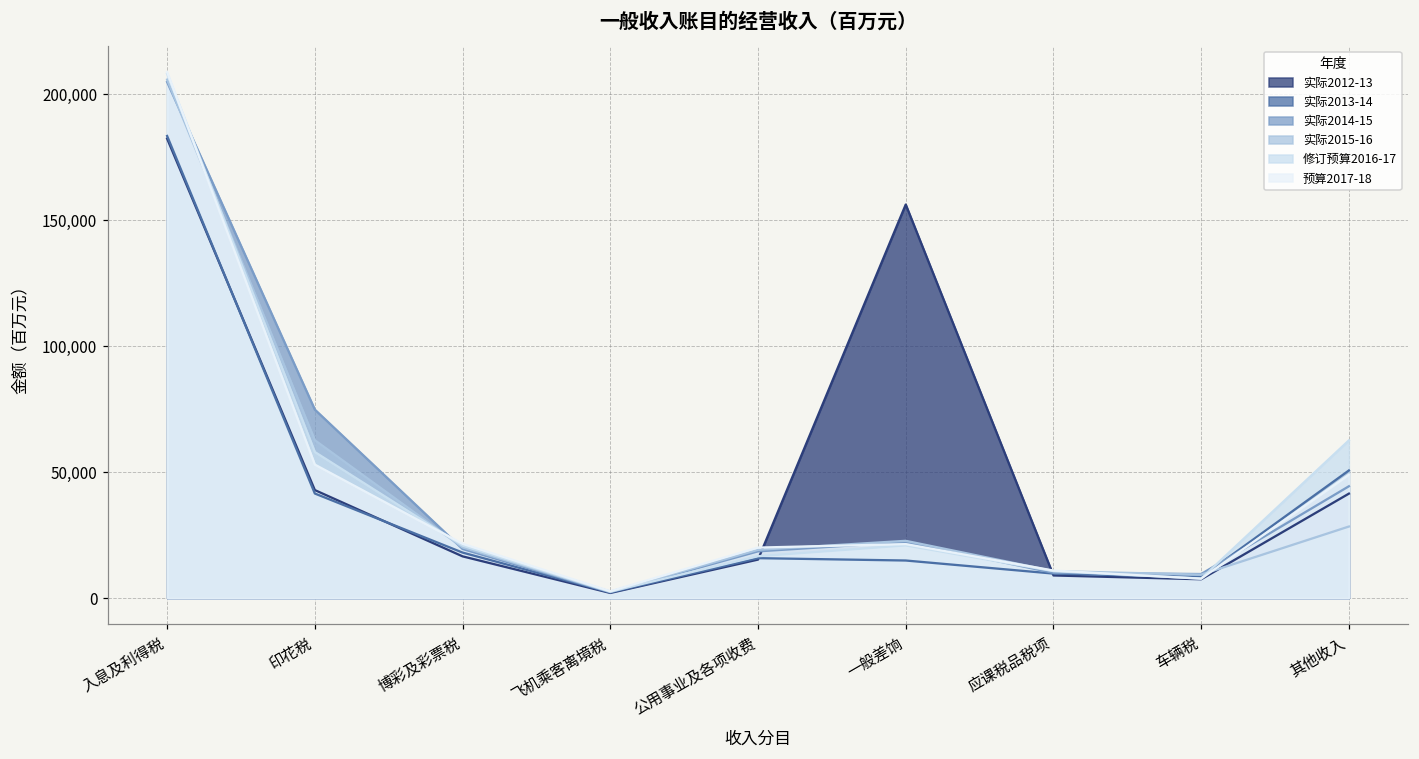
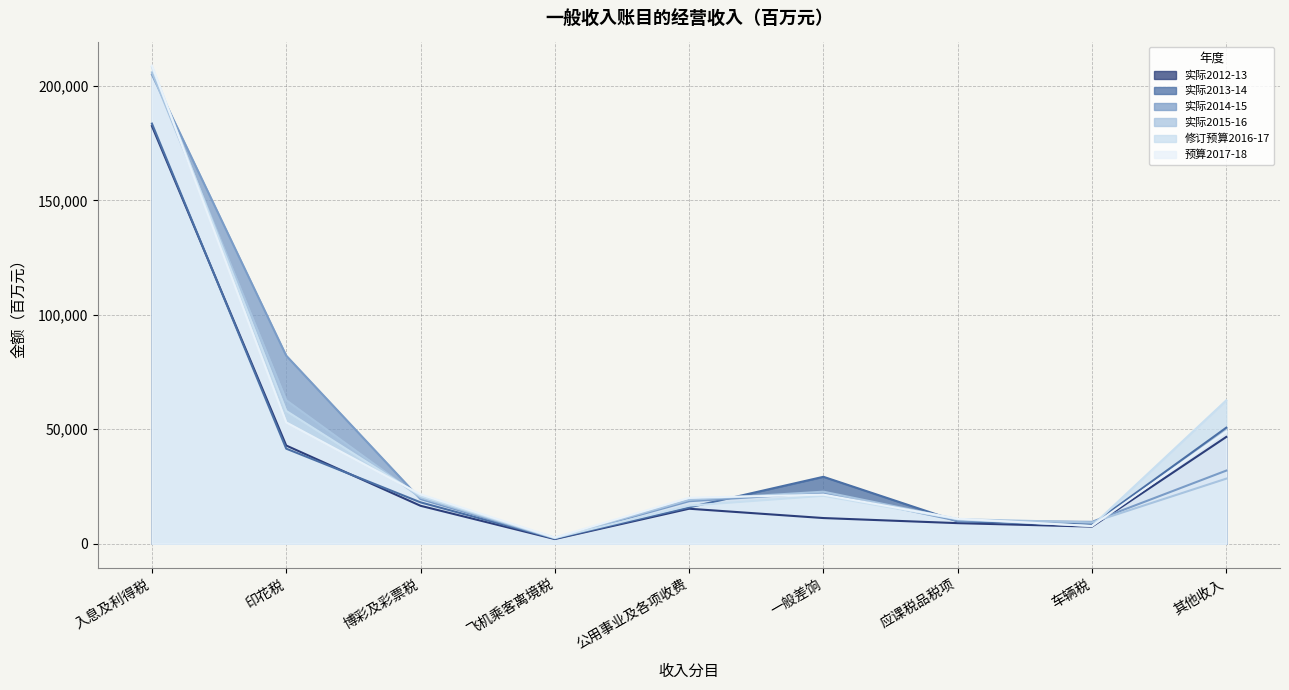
  {
    "实际2012-13": {
      "印花税": "43,000",
      "博彩及彩票税": "17,000",
-     "一般差饷": "156,000",
-     "其他收入": "41,000"
+     "一般差饷": "11,000",
+     "其他收入": "47,000"
    },
    "实际2013-14": {
      "印花税": "42,000",
      "博彩及彩票税": "18,000",
-     "一般差饷": "15,000",
+     "一般差饷": "29,000",
      "其他收入": "51,000"
    },
    "实际2014-15": {
-     "印花税": "75,000",
-     "其他收入": "44,000"
+     "印花税": "82,000",
+     "其他收入": "32,000"
    }
  }
